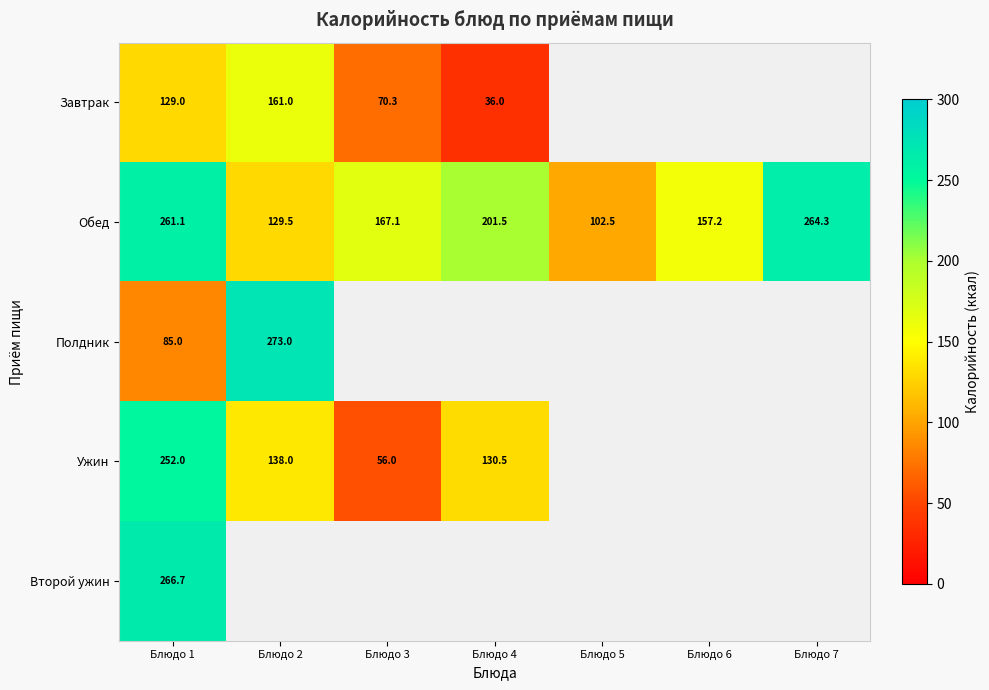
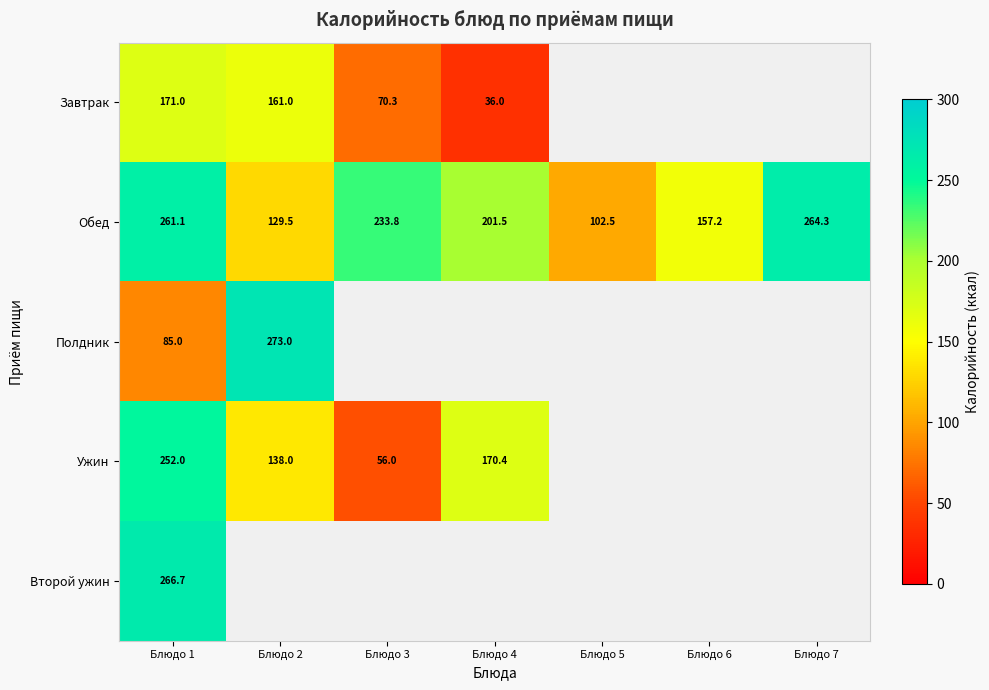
  {
    "Завтрак": {
-     "Блюдо 1": 129.0,
+     "Блюдо 1": 171.0,
      "Блюдо 2": 161.0,
      "Блюдо 3": 70.3,
      "Блюдо 4": 36.0
    },
    "Обед": {
      "Блюдо 1": 261.1,
      "Блюдо 2": 129.5,
-     "Блюдо 3": 167.1,
+     "Блюдо 3": 233.8,
      "Блюдо 4": 201.5,
      "Блюдо 5": 102.5,
      "Блюдо 6": 157.2,
      "Блюдо 7": 264.3
    },
    "Полдник": {
      "Блюдо 1": 85.0,
      "Блюдо 2": 273.0
    },
    "Ужин": {
      "Блюдо 1": 252.0,
      "Блюдо 2": 138.0,
      "Блюдо 3": 56.0,
-     "Блюдо 4": 130.5
+     "Блюдо 4": 170.4
    },
    "Второй ужин": {
      "Блюдо 1": 266.7
    }
  }
